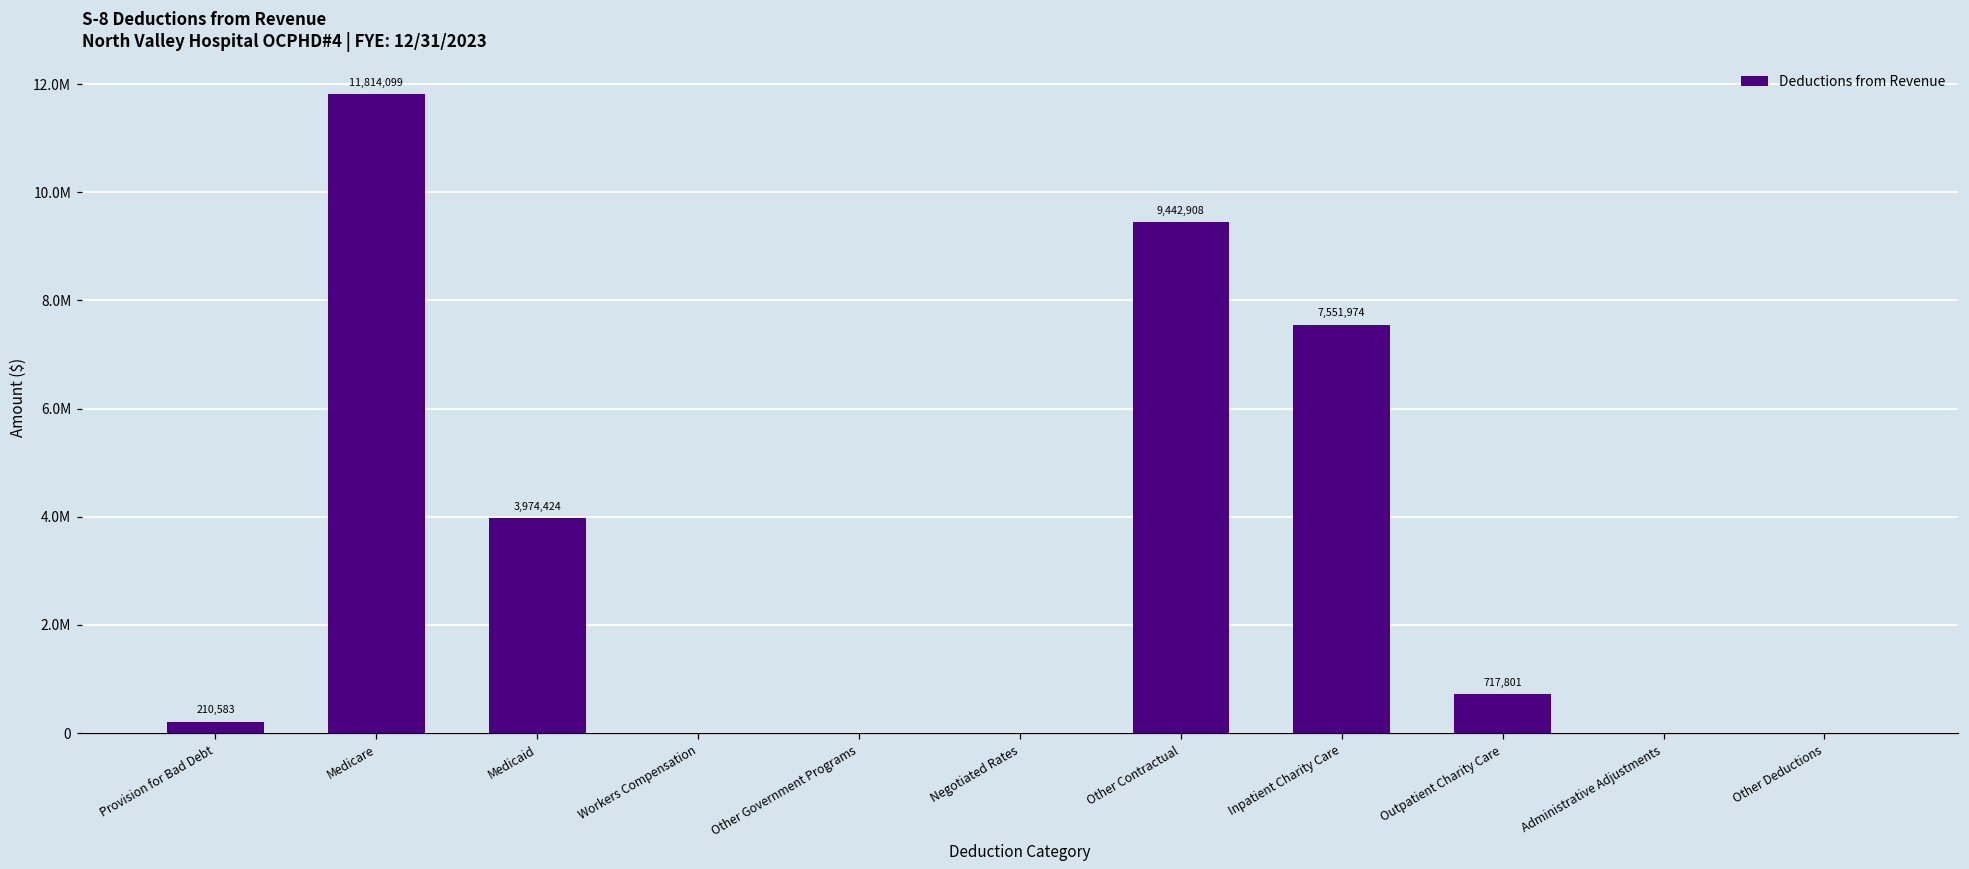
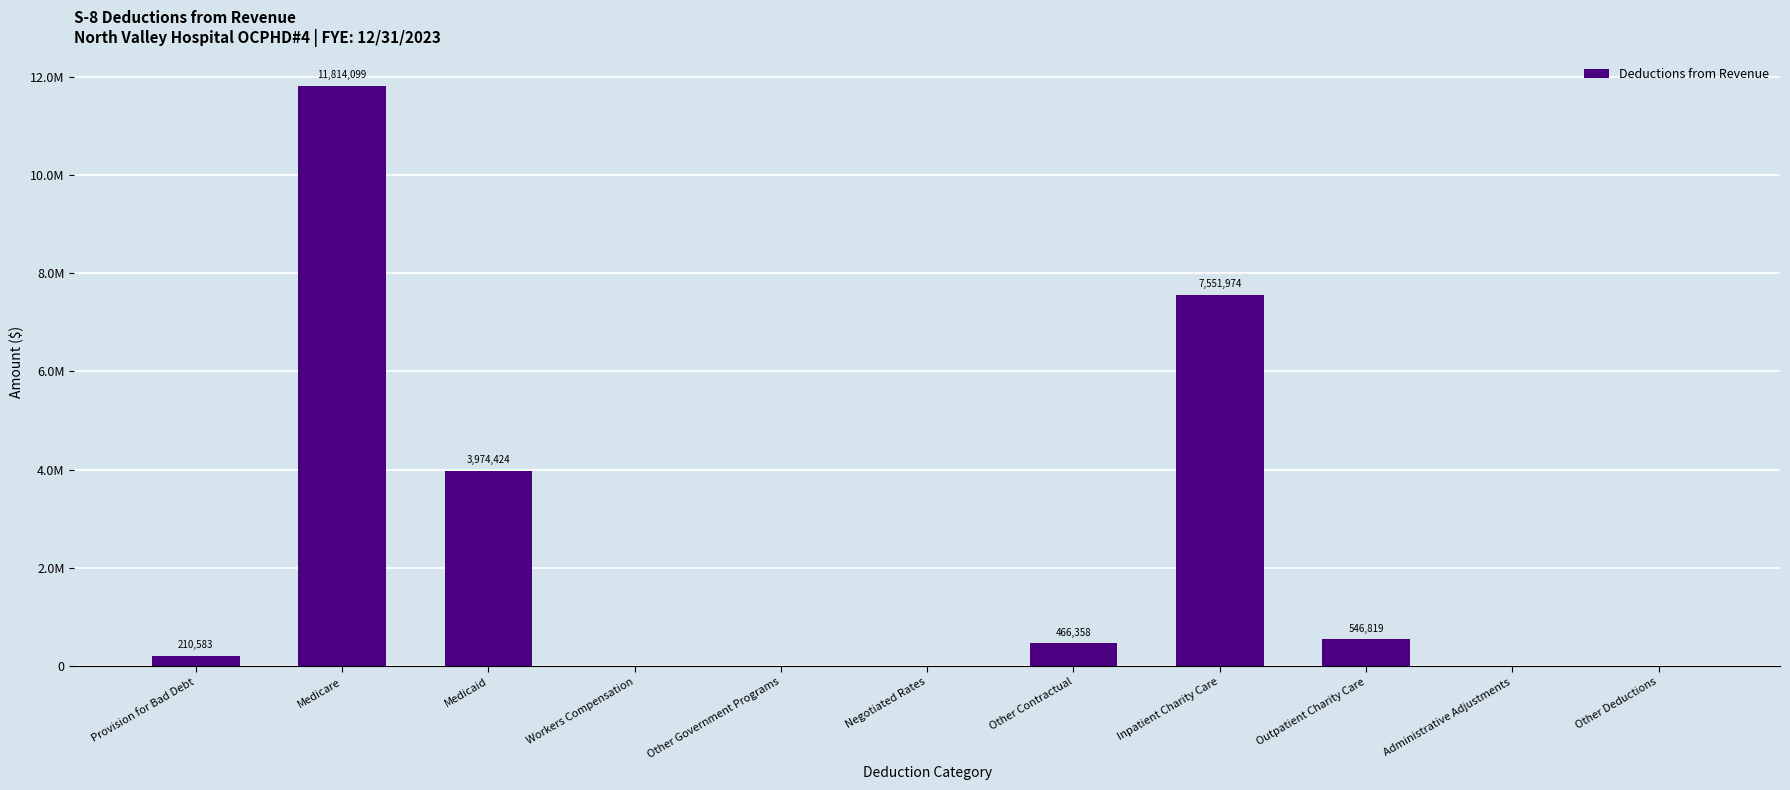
  {
    "Provision for Bad Debt": "210,583",
    "Medicare": "11,814,099",
    "Medicaid": "3,974,424",
-   "Other Contractual": "9,442,908",
+   "Other Contractual": "466,358",
    "Inpatient Charity Care": "7,551,974",
-   "Outpatient Charity Care": "717,801"
+   "Outpatient Charity Care": "546,819"
  }
